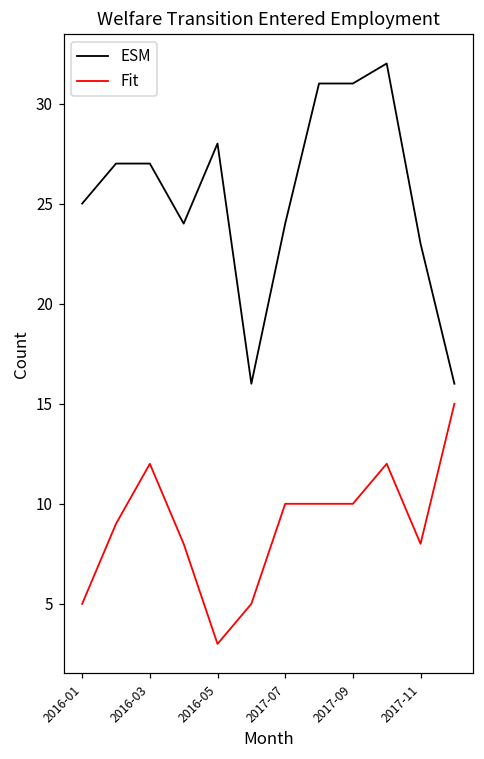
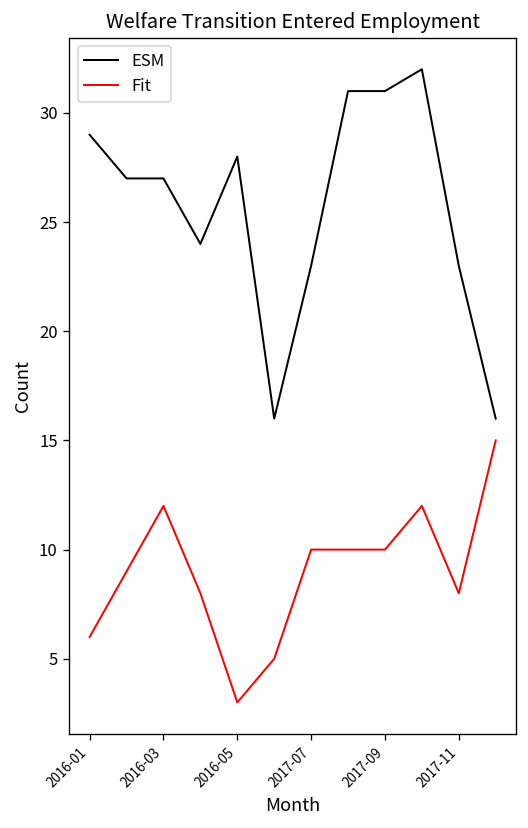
  {
    "ESM": {
-     "2016-01": 25,
+     "2016-01": 29,
      "2016-03": 27,
      "2016-05": 28,
-     "2017-07": 24,
+     "2017-07": 23,
      "2017-09": 31,
      "2017-11": 23
    },
    "Fit": {
-     "2016-01": 5,
+     "2016-01": 6,
      "2016-03": 12,
      "2016-05": 3,
      "2017-07": 10,
      "2017-09": 10,
      "2017-11": 8
    }
  }
